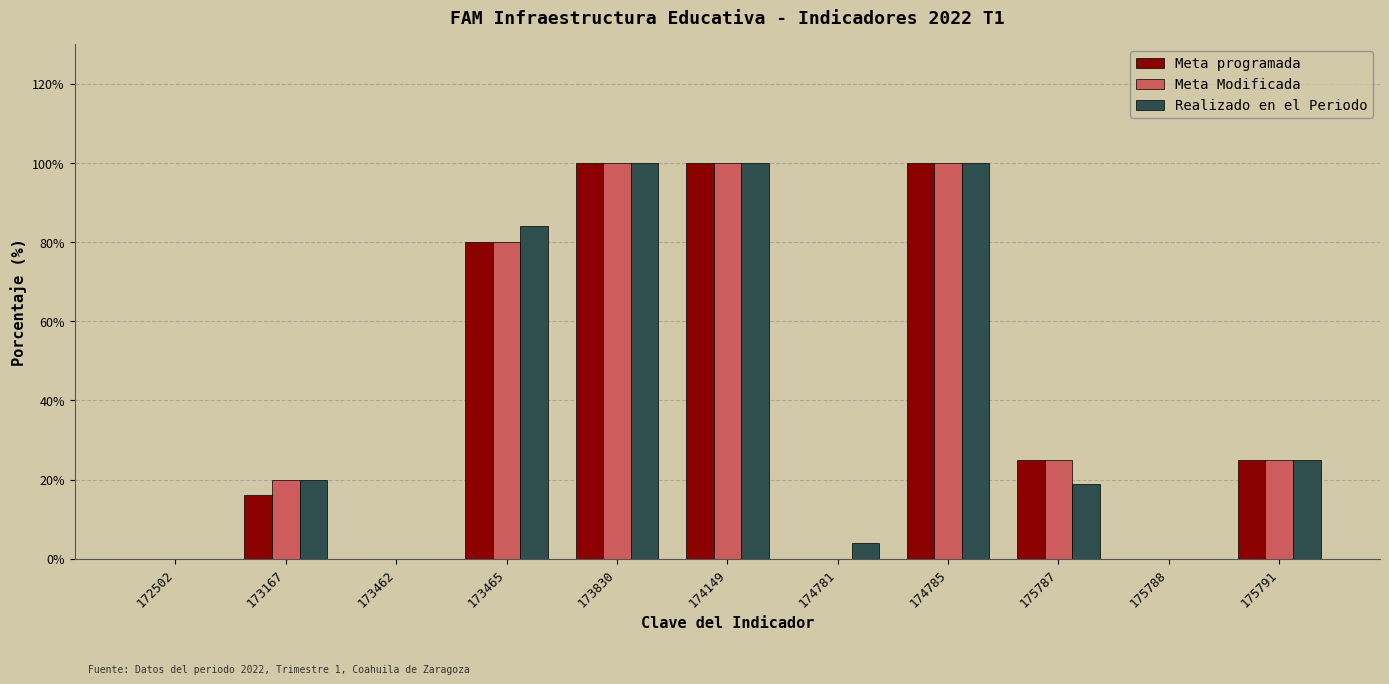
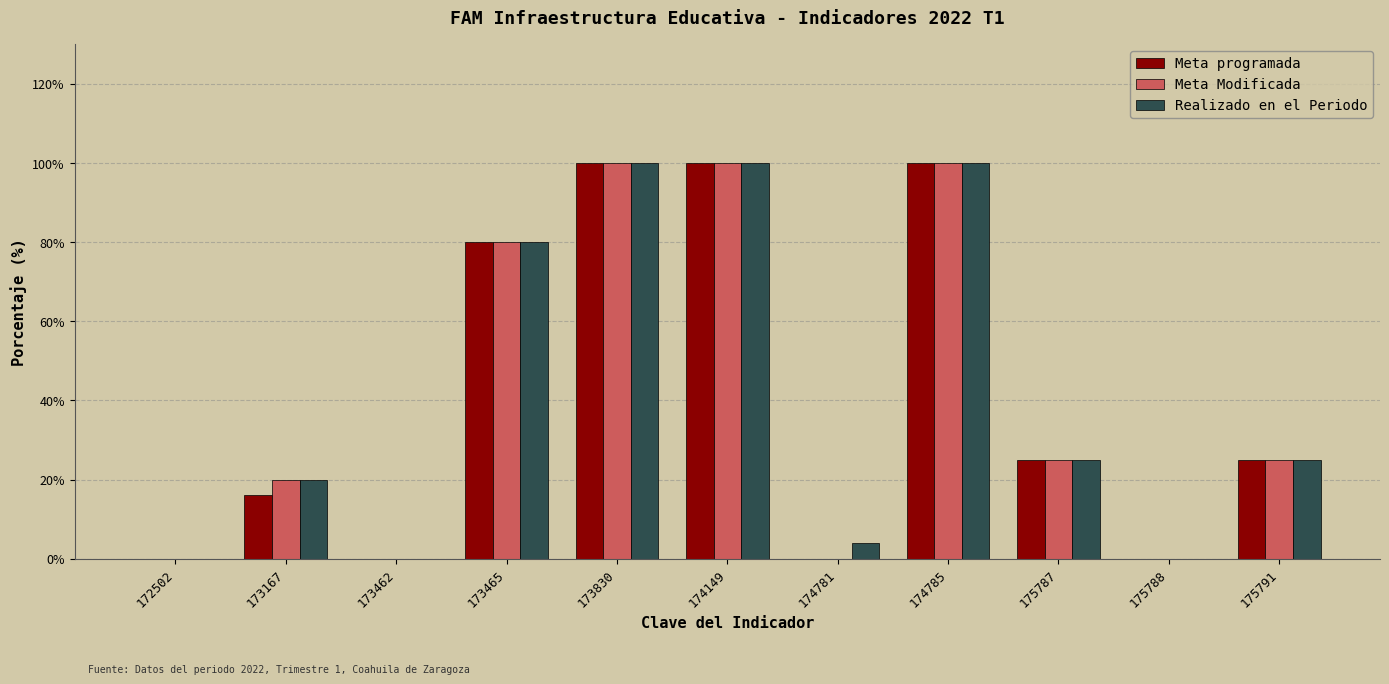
  {
    "Meta programada": {
      "172502": "0%",
      "173167": "16%",
      "173462": "0%",
      "173465": "80%",
      "173830": "100%",
      "174149": "100%",
      "174781": "0%",
      "174785": "100%",
      "175787": "25%",
      "175788": "0%",
      "175791": "25%"
    },
    "Meta Modificada": {
      "172502": "0%",
      "173167": "20%",
      "173462": "0%",
      "173465": "80%",
      "173830": "100%",
      "174149": "100%",
      "174781": "0%",
      "174785": "100%",
      "175787": "25%",
      "175788": "0%",
      "175791": "25%"
    },
    "Realizado en el Periodo": {
      "172502": "0%",
      "173167": "20%",
      "173462": "0%",
-     "173465": "84%",
+     "173465": "80%",
      "173830": "100%",
      "174149": "100%",
      "174781": "4%",
      "174785": "100%",
-     "175787": "19%",
+     "175787": "25%",
      "175788": "0%",
      "175791": "25%"
    }
  }
